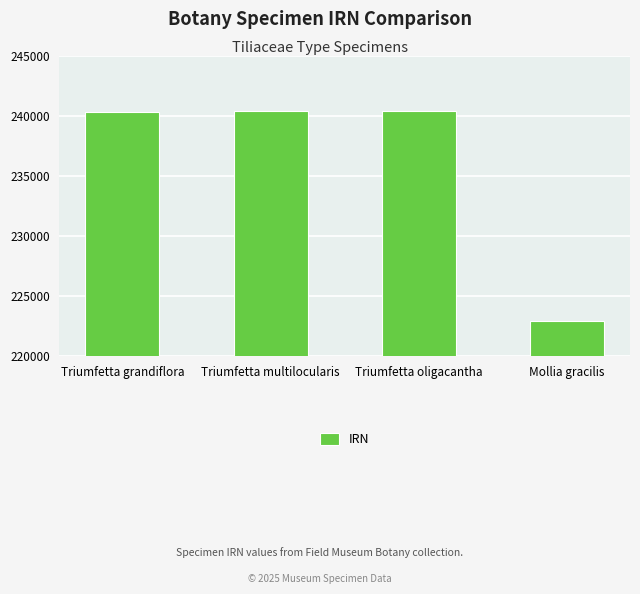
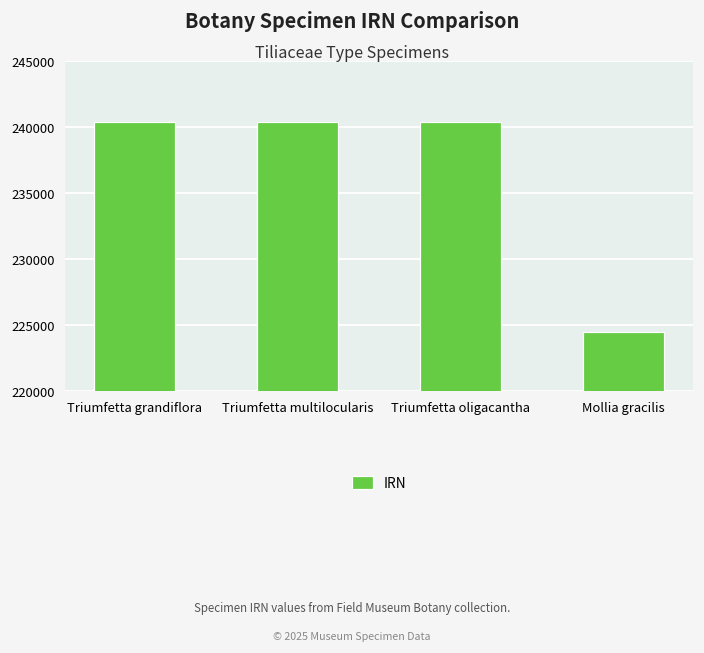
  {
    "Triumfetta grandiflora": 240400,
    "Triumfetta multilocularis": 240400,
    "Triumfetta oligacantha": 240400,
-   "Mollia gracilis": 222900
+   "Mollia gracilis": 224500
  }
